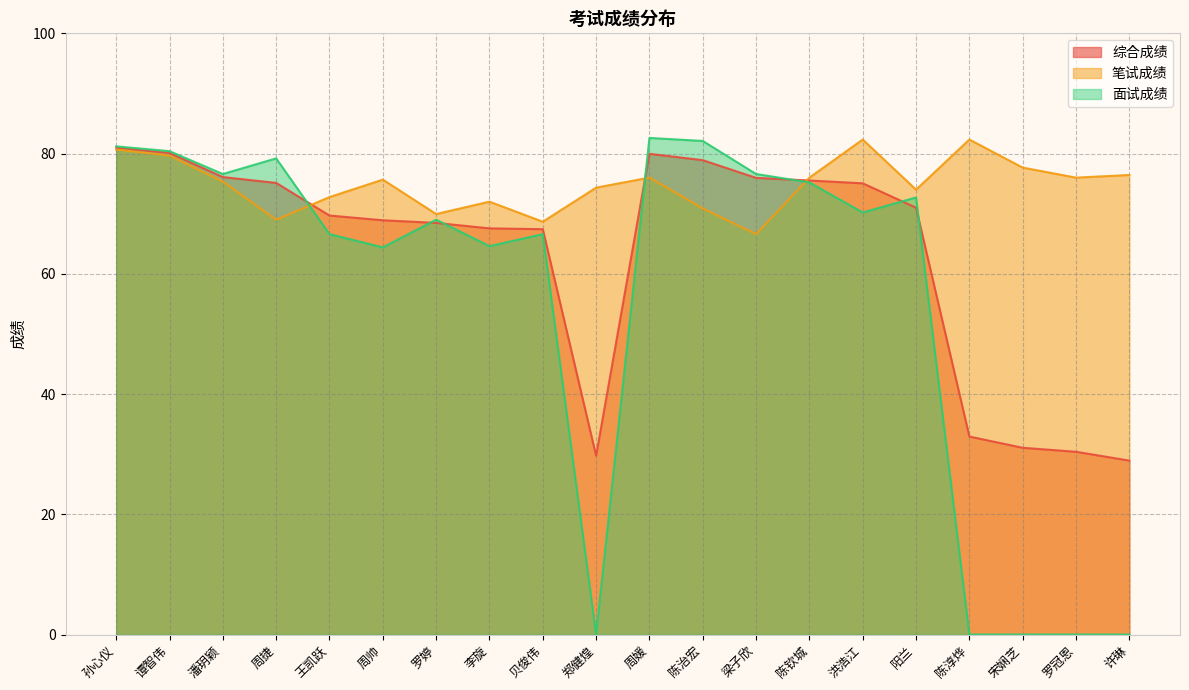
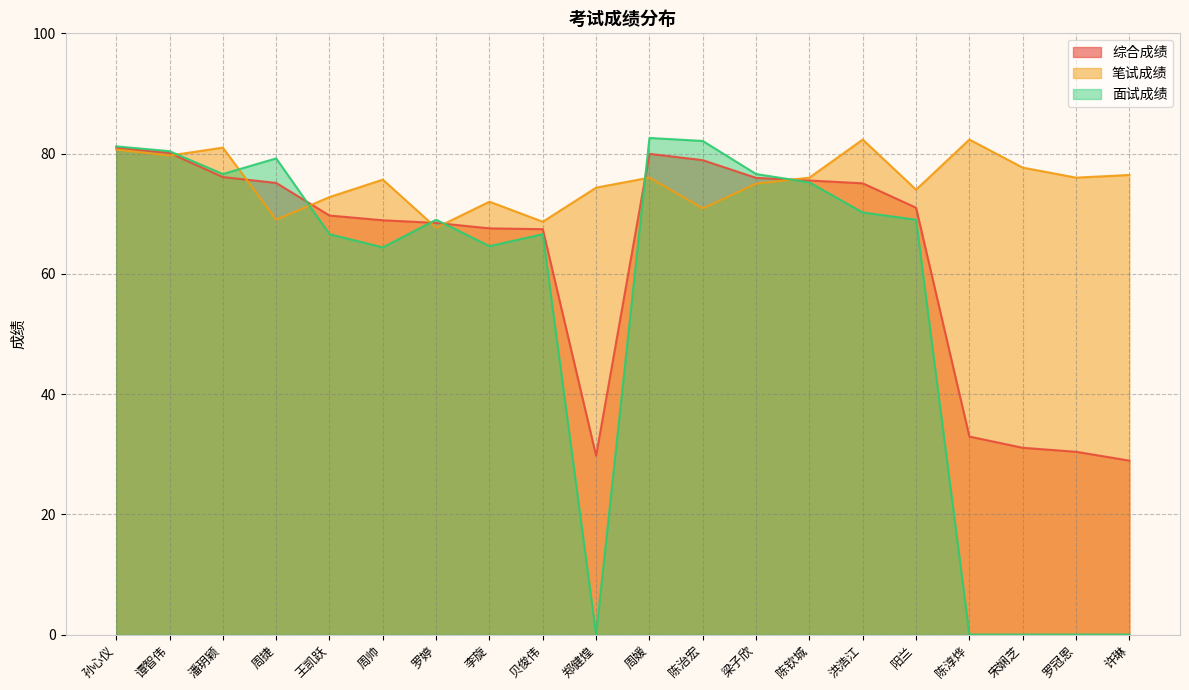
  {
    "综合成绩": {
      "潘玥颖": 76,
      "周捷": 75,
      "王凯跃": 70,
      "周帅": 69,
      "罗婷": 68,
      "李旋": 68,
      "贝俊伟": 67,
      "郑健煌": 30,
      "周媛": 80,
      "陈治宏": 79,
      "梁子欣": 76,
      "洪浩江": 75,
      "阳兰": 71,
      "陈淳烨": 33,
      "宋娴芝": 31,
      "罗冠恩": 30,
      "许琳": 29
    },
    "笔试成绩": {
      "谭智伟": 80,
-     "潘玥颖": 75,
+     "潘玥颖": 81,
      "周捷": 69,
      "王凯跃": 73,
      "周帅": 76,
-     "罗婷": 70,
+     "罗婷": 68,
      "李旋": 72,
      "贝俊伟": 69,
      "郑健煌": 74,
      "周媛": 76,
      "陈治宏": 71,
-     "梁子欣": 67,
+     "梁子欣": 75,
      "陈钦城": 76,
      "洪浩江": 82,
      "阳兰": 74,
      "陈淳烨": 82,
      "宋娴芝": 78,
      "罗冠恩": 76,
      "许琳": 76
    },
    "面试成绩": {
      "潘玥颖": 77,
      "周捷": 79,
      "王凯跃": 67,
      "周帅": 64,
      "罗婷": 69,
      "李旋": 65,
      "贝俊伟": 67,
      "郑健煌": 0,
      "周媛": 83,
      "陈治宏": 82,
      "梁子欣": 77,
      "洪浩江": 70,
-     "阳兰": 73,
+     "阳兰": 69,
      "陈淳烨": 0,
      "宋娴芝": 0,
      "罗冠恩": 0,
      "许琳": 0
    }
  }
